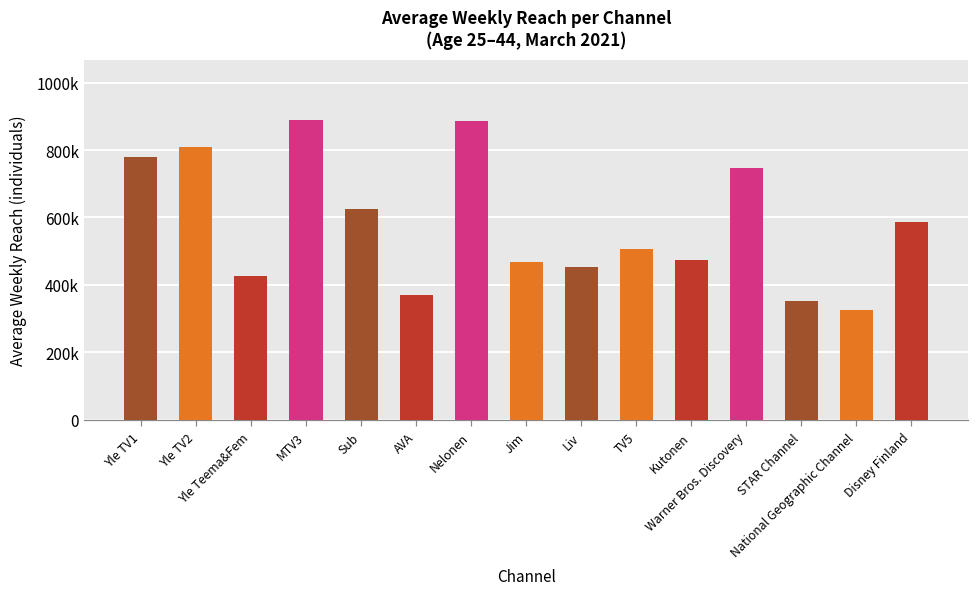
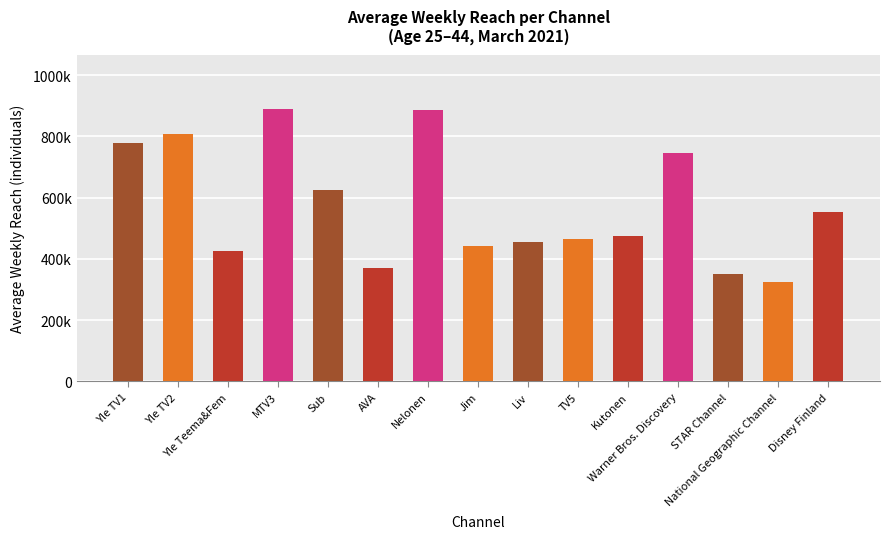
  {
    "Yle TV1": 780000,
    "Yle TV2": 810000,
    "Yle Teema&Fem": 430000,
    "MTV3": 890000,
    "Sub": 630000,
    "AVA": 370000,
    "Nelonen": 880000,
-   "Jim": 470000,
+   "Jim": 440000,
    "Liv": 450000,
-   "TV5": 510000,
+   "TV5": 460000,
    "Kutonen": 470000,
    "Warner Bros. Discovery": 750000,
    "STAR Channel": 350000,
    "National Geographic Channel": 320000,
-   "Disney Finland": 590000
+   "Disney Finland": 550000
  }
